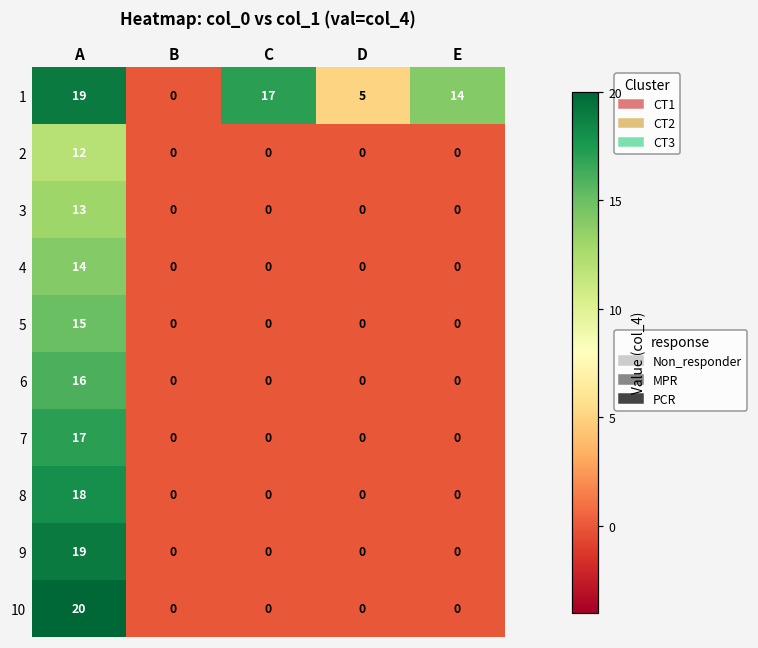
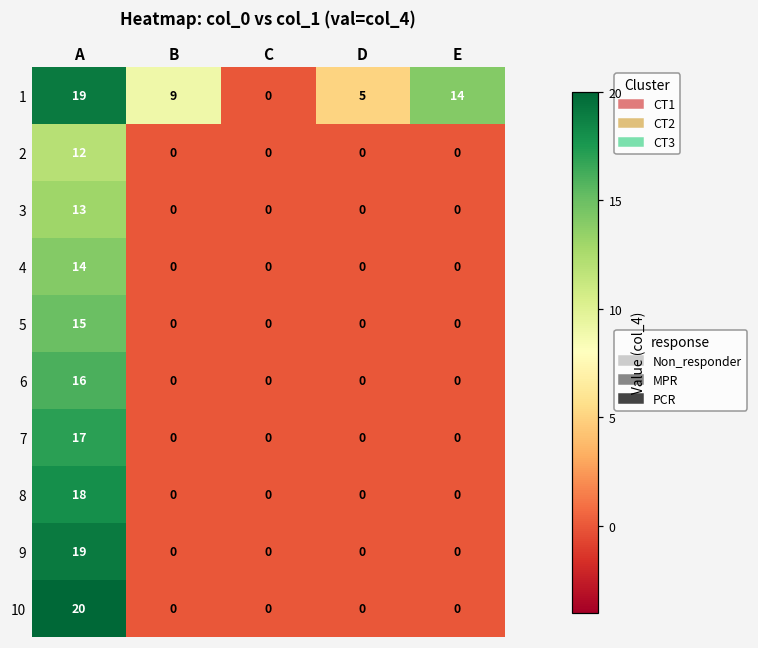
  {
    "1": {
      "A": 19,
-     "B": 0,
-     "C": 17,
+     "B": 9,
+     "C": 0,
      "D": 5,
      "E": 14
    },
    "2": {
      "A": 12,
      "B": 0,
      "C": 0,
      "D": 0,
      "E": 0
    },
    "3": {
      "A": 13,
      "B": 0,
      "C": 0,
      "D": 0,
      "E": 0
    },
    "4": {
      "A": 14,
      "B": 0,
      "C": 0,
      "D": 0,
      "E": 0
    },
    "5": {
      "A": 15,
      "B": 0,
      "C": 0,
      "D": 0,
      "E": 0
    },
    "6": {
      "A": 16,
      "B": 0,
      "C": 0,
      "D": 0,
      "E": 0
    },
    "7": {
      "A": 17,
      "B": 0,
      "C": 0,
      "D": 0,
      "E": 0
    },
    "8": {
      "A": 18,
      "B": 0,
      "C": 0,
      "D": 0,
      "E": 0
    },
    "9": {
      "A": 19,
      "B": 0,
      "C": 0,
      "D": 0,
      "E": 0
    },
    "10": {
      "A": 20,
      "B": 0,
      "C": 0,
      "D": 0,
      "E": 0
    }
  }
